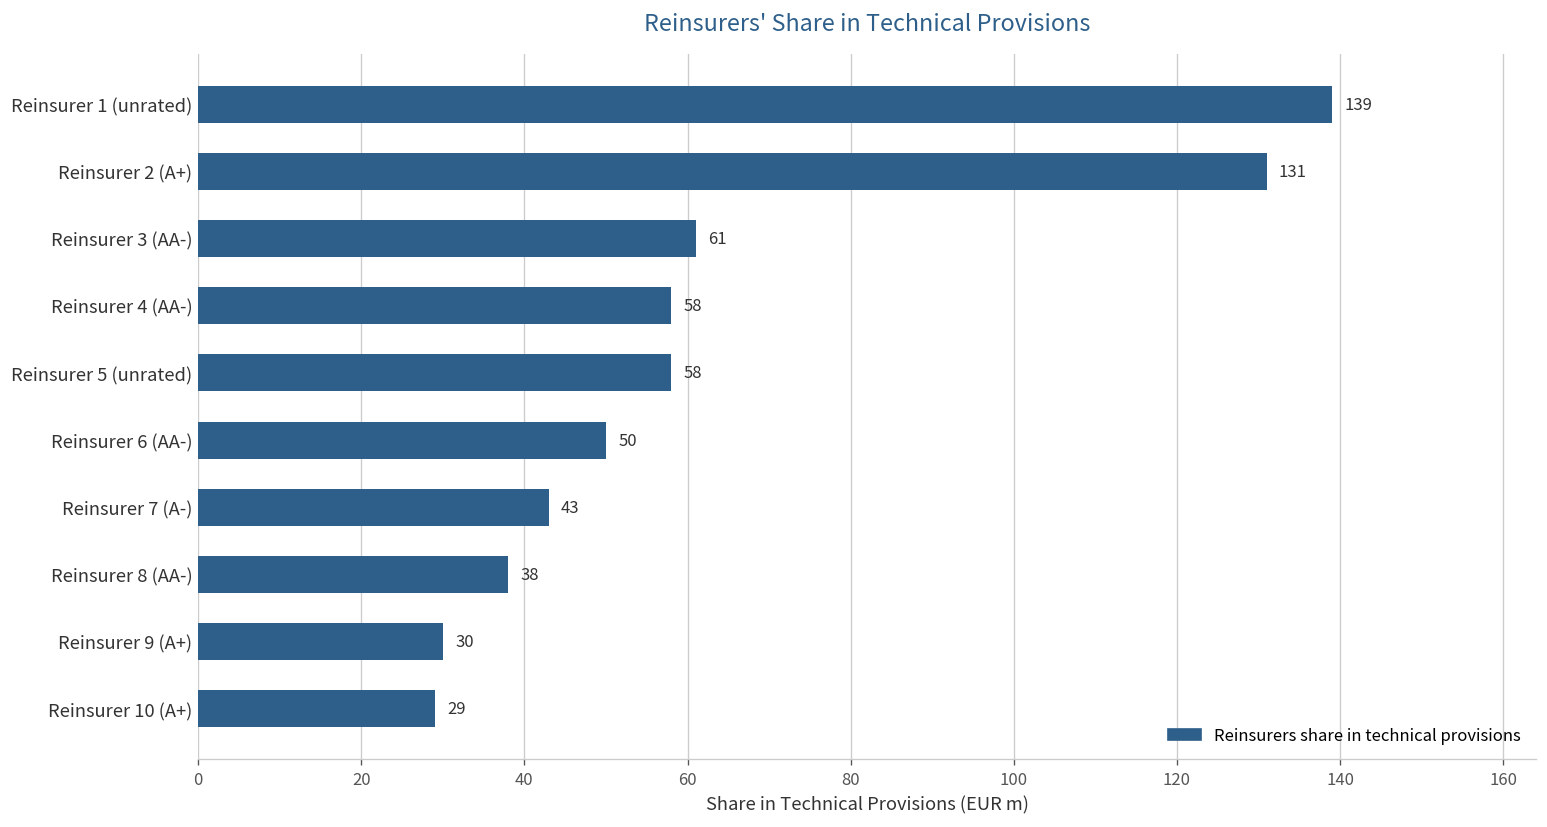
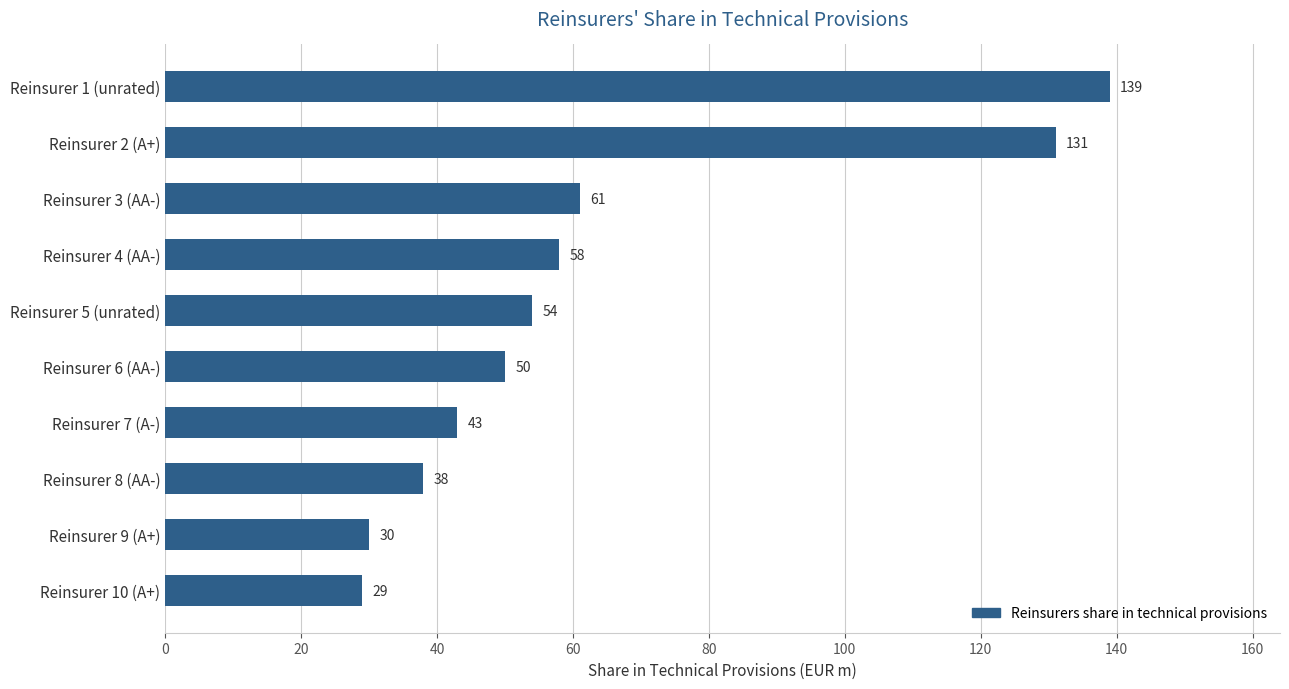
  {
    "Reinsurer 1 (unrated)": 139,
    "Reinsurer 2 (A+)": 131,
    "Reinsurer 3 (AA-)": 61,
    "Reinsurer 4 (AA-)": 58,
-   "Reinsurer 5 (unrated)": 58,
+   "Reinsurer 5 (unrated)": 54,
    "Reinsurer 6 (AA-)": 50,
    "Reinsurer 7 (A-)": 43,
    "Reinsurer 8 (AA-)": 38,
    "Reinsurer 9 (A+)": 30,
    "Reinsurer 10 (A+)": 29
  }
